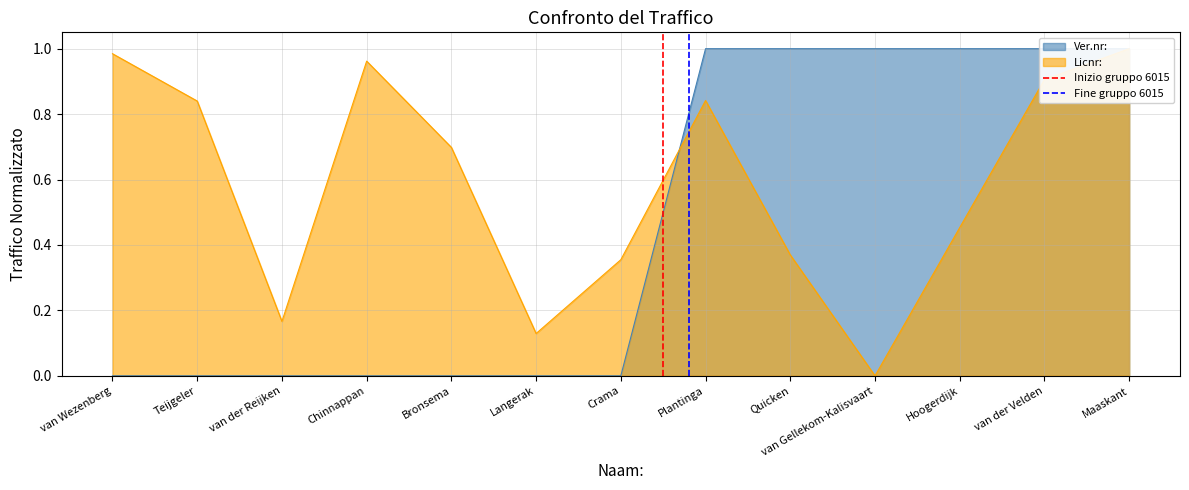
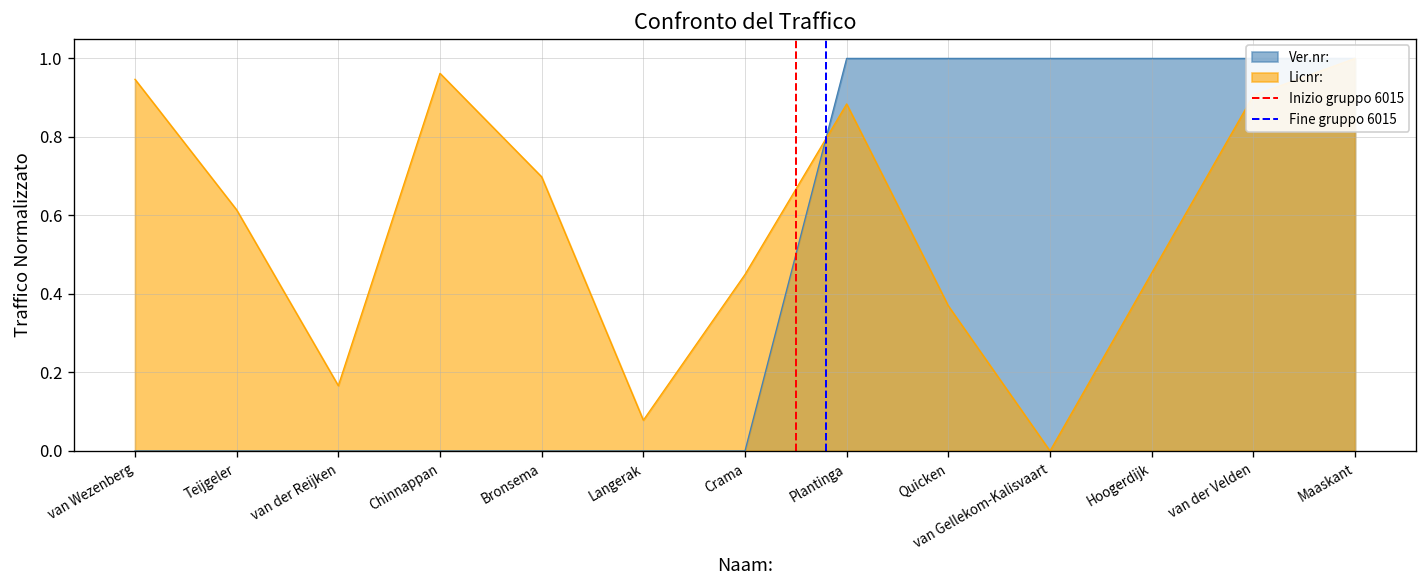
  {
    "Ver.nr:": {
      "van Wezenberg": 0.00,
      "Teijgeler": 0.00,
      "van der Reijken": 0.00,
      "Chinnappan": 0.00,
      "Bronsema": 0.00,
      "Langerak": 0.00,
      "Crama": 0.00,
      "Plantinga": 1.00,
      "Quicken": 1.00,
      "van Gellekom-Kalisvaart": 1.00,
      "Hoogerdijk": 1.00
    },
    "Licnr:": {
-     "van Wezenberg": 0.98,
-     "Teijgeler": 0.84,
+     "van Wezenberg": 0.95,
+     "Teijgeler": 0.61,
      "van der Reijken": 0.17,
      "Chinnappan": 0.96,
      "Bronsema": 0.70,
-     "Langerak": 0.13,
-     "Crama": 0.35,
-     "Plantinga": 0.84,
+     "Langerak": 0.08,
+     "Crama": 0.45,
+     "Plantinga": 0.88,
      "Quicken": 0.37,
      "van Gellekom-Kalisvaart": 0.00,
      "Hoogerdijk": 0.45
    }
  }
